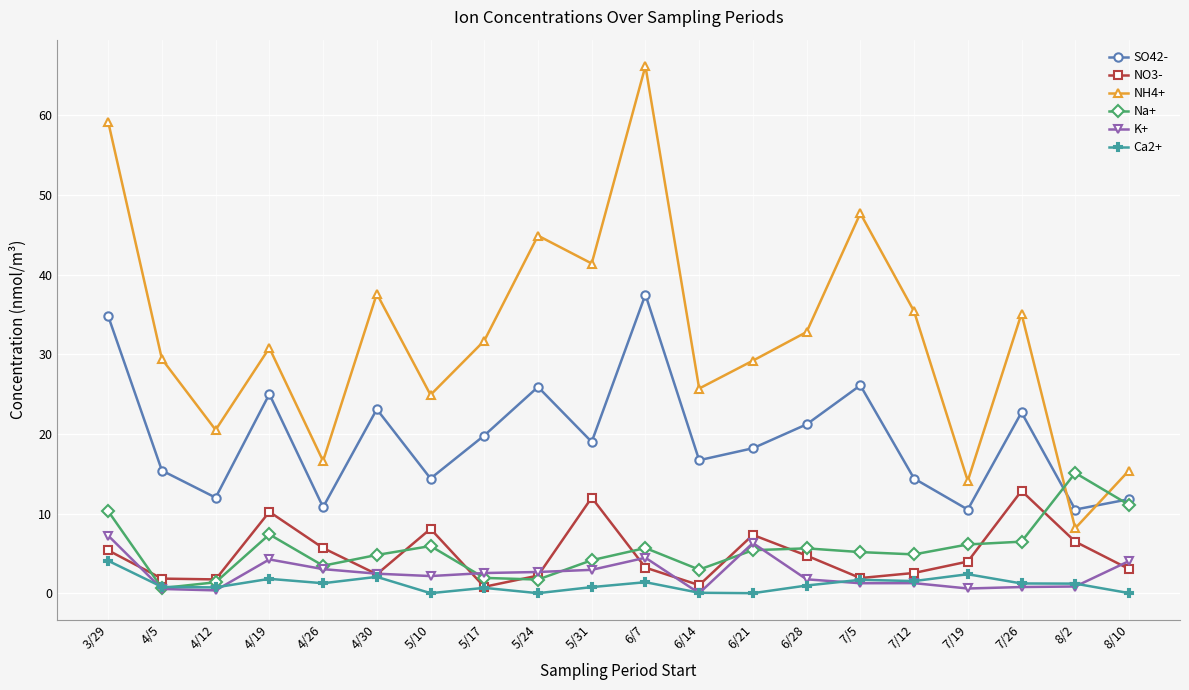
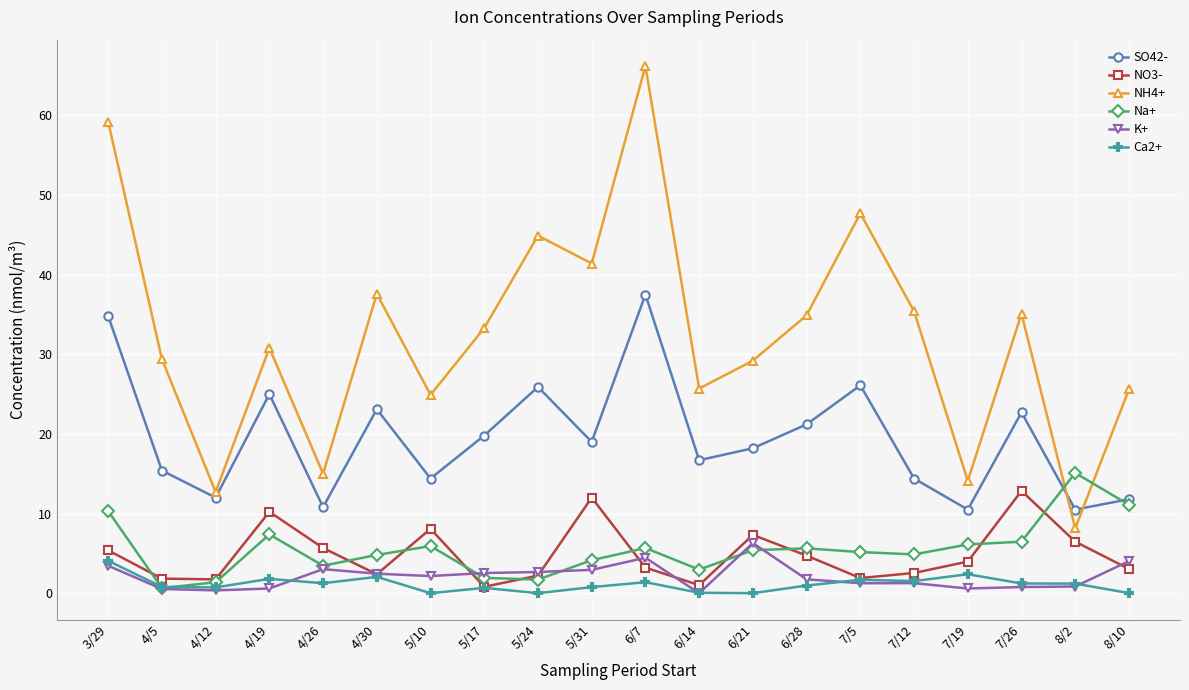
  {
    "NO3-": {
      "3/29": 5,
      "4/5": 2,
      "4/12": 2,
      "4/19": 10,
      "4/26": 6,
      "5/10": 8,
      "5/24": 2,
      "5/31": 12,
      "6/7": 3,
      "6/14": 1,
      "6/21": 7,
      "6/28": 5,
      "7/12": 3,
      "7/19": 4,
      "7/26": 13,
      "8/2": 6,
      "8/10": 3
    },
    "NH4+": {
      "3/29": 59,
      "4/5": 29,
-     "4/12": 21,
+     "4/12": 13,
      "4/19": 31,
-     "4/26": 17,
+     "4/26": 15,
      "4/30": 38,
      "5/10": 25,
-     "5/17": 32,
+     "5/17": 33,
      "5/24": 45,
      "5/31": 41,
      "6/7": 66,
      "6/14": 26,
      "6/21": 29,
-     "6/28": 33,
+     "6/28": 35,
      "7/5": 48,
      "7/12": 35,
      "7/19": 14,
      "7/26": 35,
      "8/2": 8,
-     "8/10": 15
+     "8/10": 26
    },
    "K+": {
-     "3/29": 7,
+     "3/29": 3,
      "4/12": 0,
-     "4/19": 4,
+     "4/19": 1,
      "4/26": 3,
      "5/10": 2,
      "5/17": 3,
      "5/24": 3,
      "5/31": 3,
      "6/7": 4,
      "6/21": 6,
      "6/28": 2,
      "7/5": 1,
      "7/19": 1,
      "7/26": 1,
      "8/2": 1,
      "8/10": 4
    }
  }
